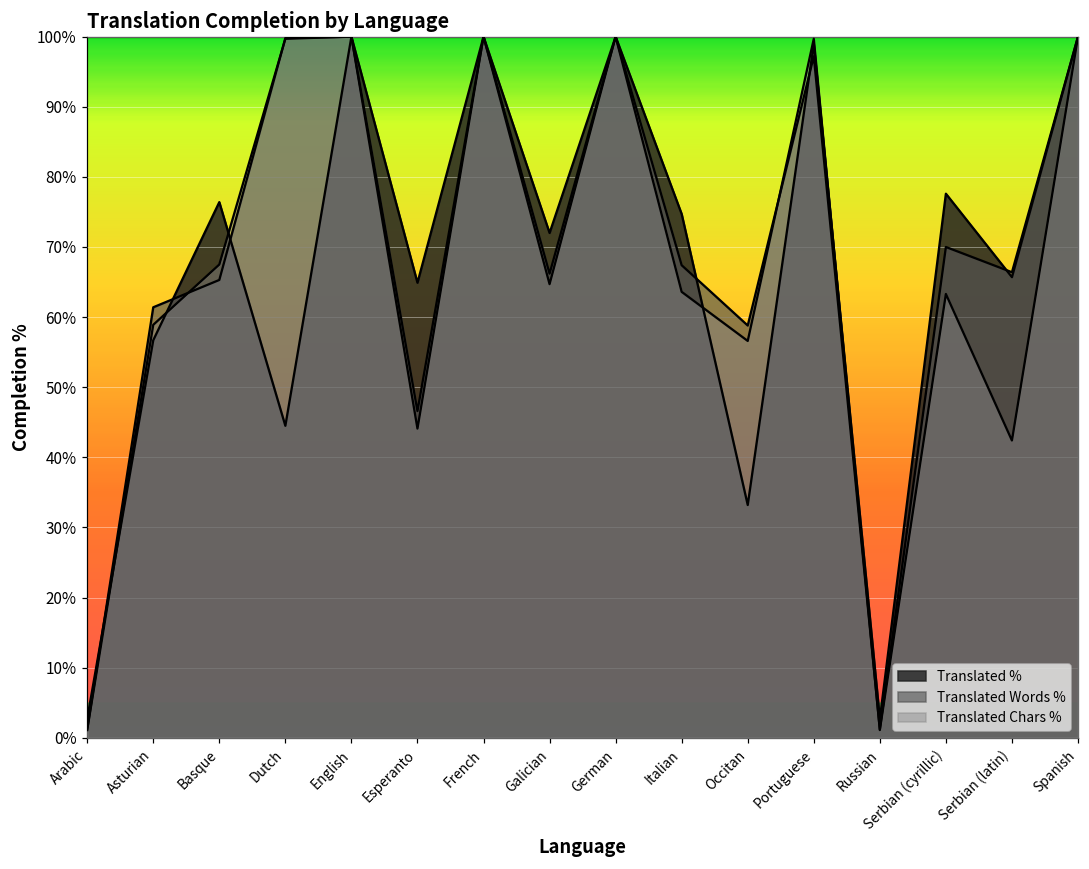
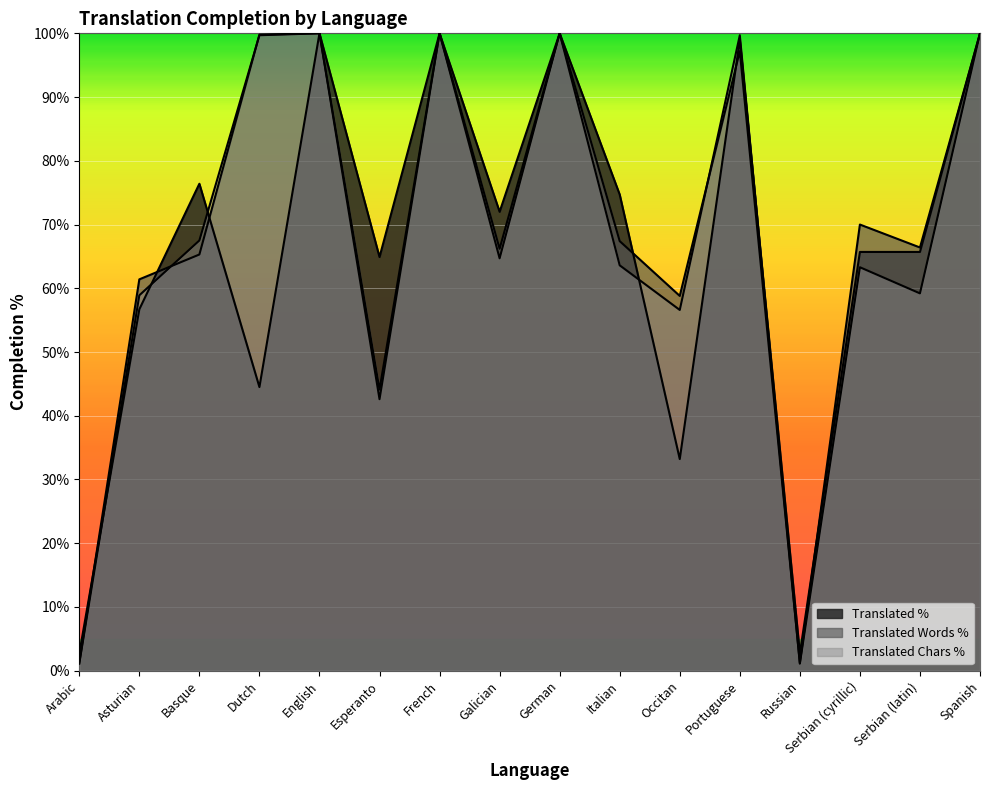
  {
    "Translated %": {
      "Asturian": "57%",
      "Basque": "76%",
      "Dutch": "45%",
      "Esperanto": "65%",
      "Galician": "72%",
      "Italian": "75%",
      "Occitan": "33%",
      "Portuguese": "99%",
-     "Serbian (cyrillic)": "78%",
+     "Serbian (cyrillic)": "66%",
      "Serbian (latin)": "66%"
    },
    "Translated Words %": {
      "Asturian": "61%",
      "Basque": "65%",
-     "Esperanto": "47%",
+     "Esperanto": "43%",
      "Galician": "66%",
      "Italian": "67%",
      "Occitan": "59%",
      "Portuguese": "97%",
      "Serbian (cyrillic)": "70%",
      "Serbian (latin)": "66%"
    },
    "Translated Chars %": {
      "Asturian": "59%",
      "Basque": "68%",
      "Esperanto": "44%",
      "Galician": "65%",
      "Italian": "64%",
      "Occitan": "57%",
      "Portuguese": "100%",
      "Serbian (cyrillic)": "63%",
-     "Serbian (latin)": "42%"
+     "Serbian (latin)": "59%"
    }
  }
